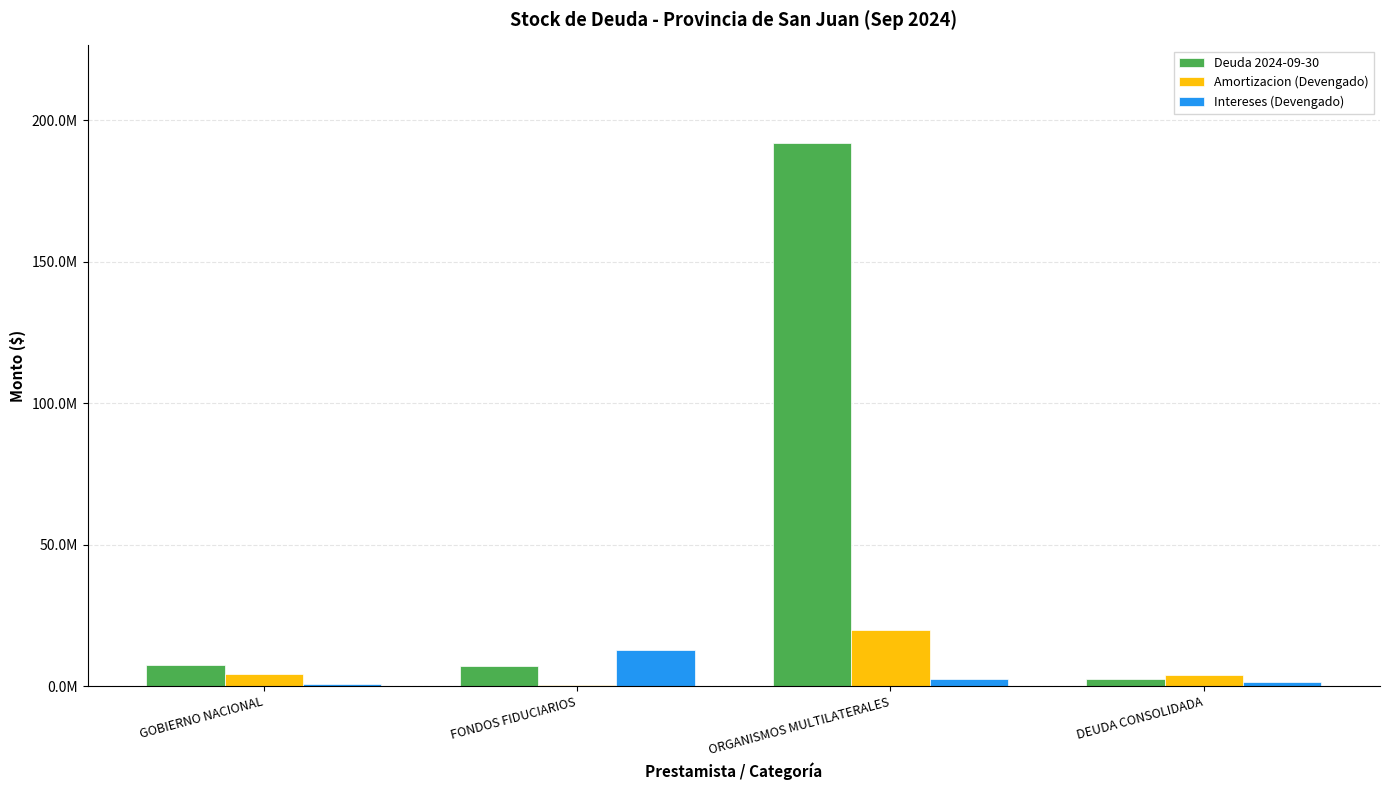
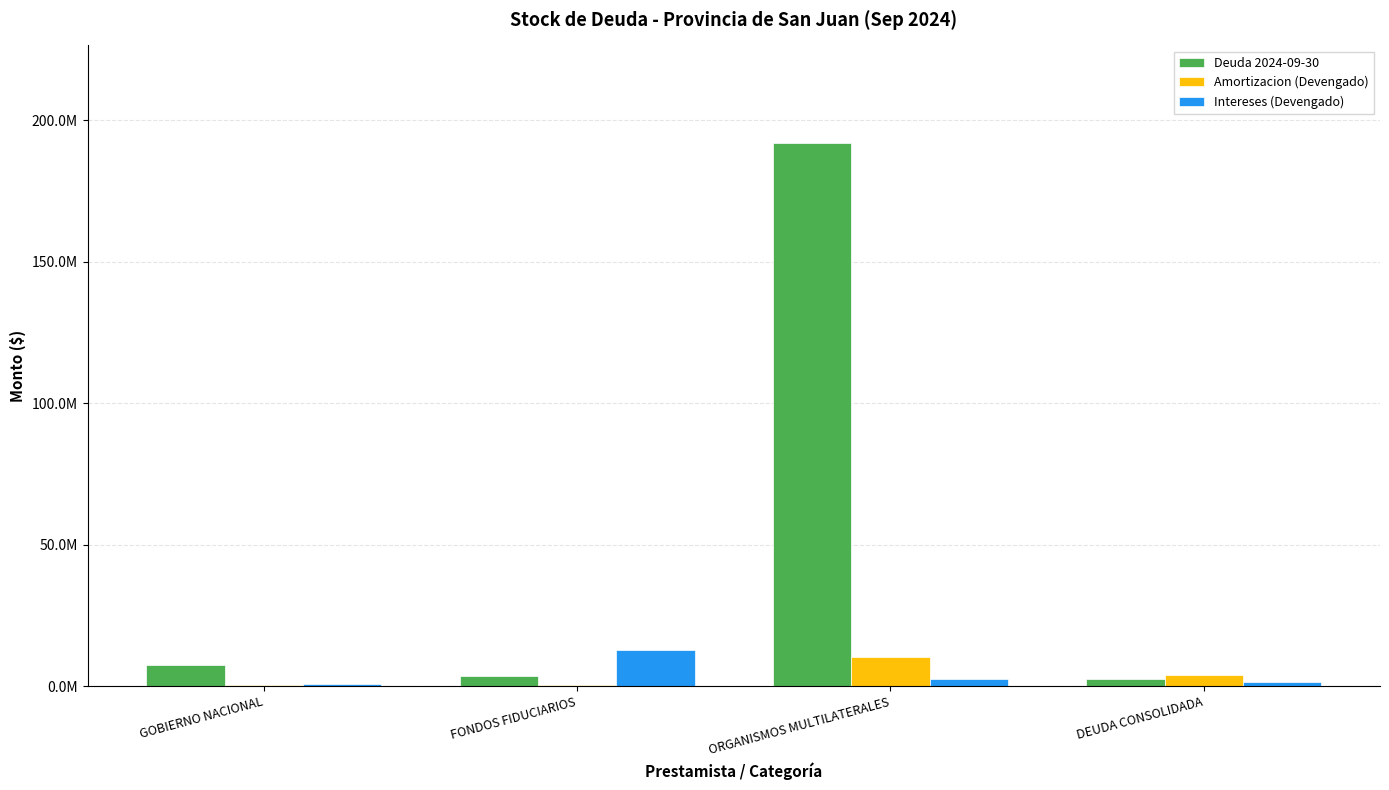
  {
    "Deuda 2024-09-30": {
      "GOBIERNO NACIONAL": 8000000,
-     "FONDOS FIDUCIARIOS": 7000000,
+     "FONDOS FIDUCIARIOS": 4000000,
      "ORGANISMOS MULTILATERALES": 192000000,
      "DEUDA CONSOLIDADA": 3000000
    },
    "Amortizacion (Devengado)": {
-     "GOBIERNO NACIONAL": 4000000,
-     "ORGANISMOS MULTILATERALES": 20000000,
+     "GOBIERNO NACIONAL": 1000000,
+     "ORGANISMOS MULTILATERALES": 10000000,
      "DEUDA CONSOLIDADA": 4000000
    },
    "Intereses (Devengado)": {
      "FONDOS FIDUCIARIOS": 13000000,
      "ORGANISMOS MULTILATERALES": 3000000,
      "DEUDA CONSOLIDADA": 1000000
    }
  }
